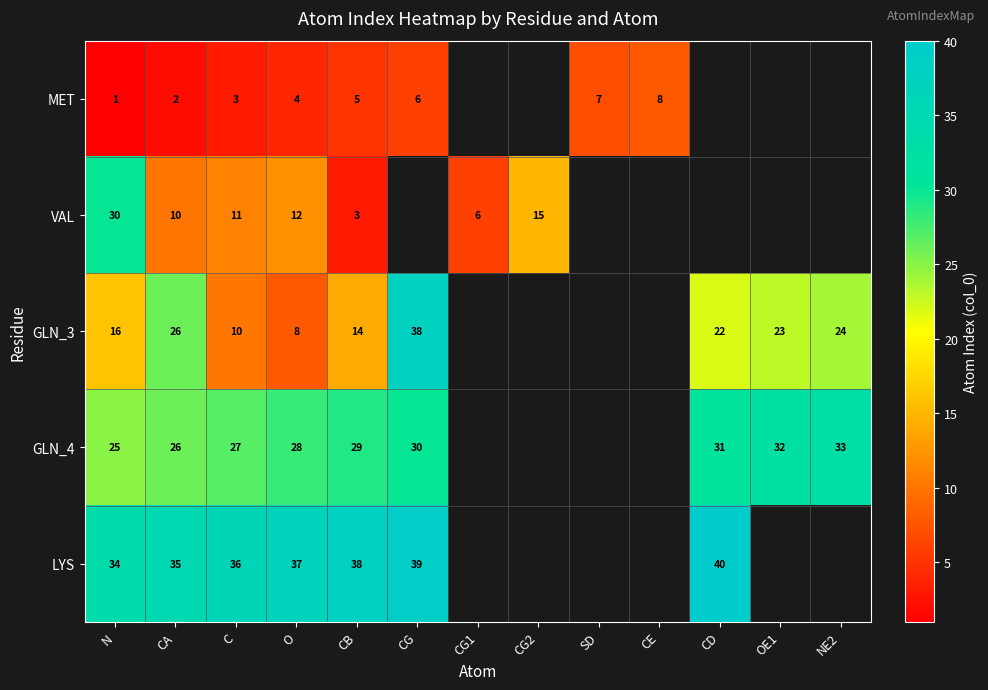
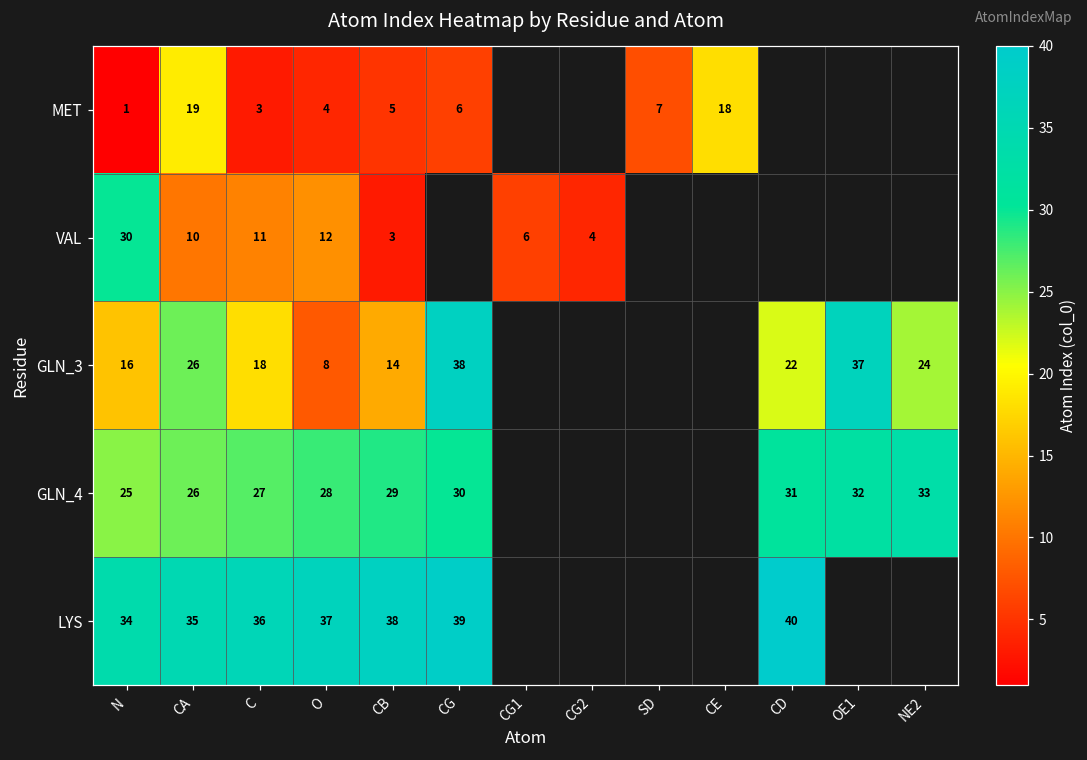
  {
    "MET": {
      "N": 1,
-     "CA": 2,
+     "CA": 19,
      "C": 3,
      "O": 4,
      "CB": 5,
      "CG": 6,
      "SD": 7,
-     "CE": 8
+     "CE": 18
    },
    "VAL": {
      "N": 30,
      "CA": 10,
      "C": 11,
      "O": 12,
      "CB": 3,
      "CG1": 6,
-     "CG2": 15
+     "CG2": 4
    },
    "GLN_3": {
      "N": 16,
      "CA": 26,
-     "C": 10,
+     "C": 18,
      "O": 8,
      "CB": 14,
      "CG": 38,
      "CD": 22,
-     "OE1": 23,
+     "OE1": 37,
      "NE2": 24
    },
    "GLN_4": {
      "N": 25,
      "CA": 26,
      "C": 27,
      "O": 28,
      "CB": 29,
      "CG": 30,
      "CD": 31,
      "OE1": 32,
      "NE2": 33
    },
    "LYS": {
      "N": 34,
      "CA": 35,
      "C": 36,
      "O": 37,
      "CB": 38,
      "CG": 39,
      "CD": 40
    }
  }
